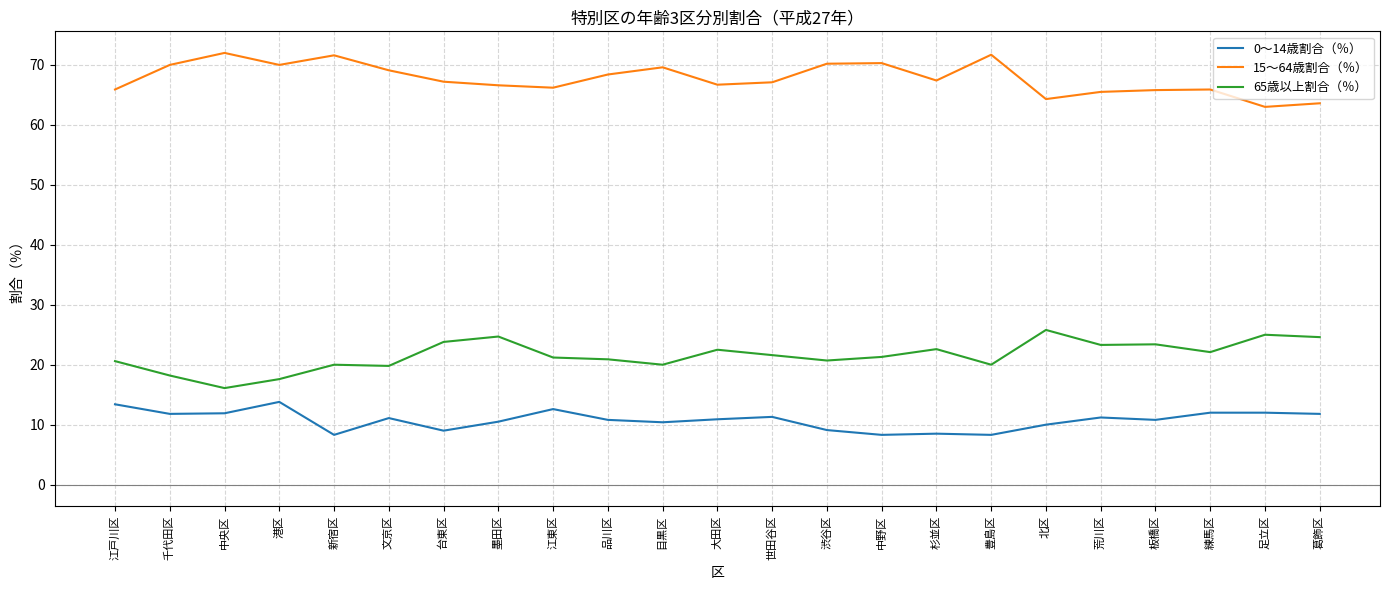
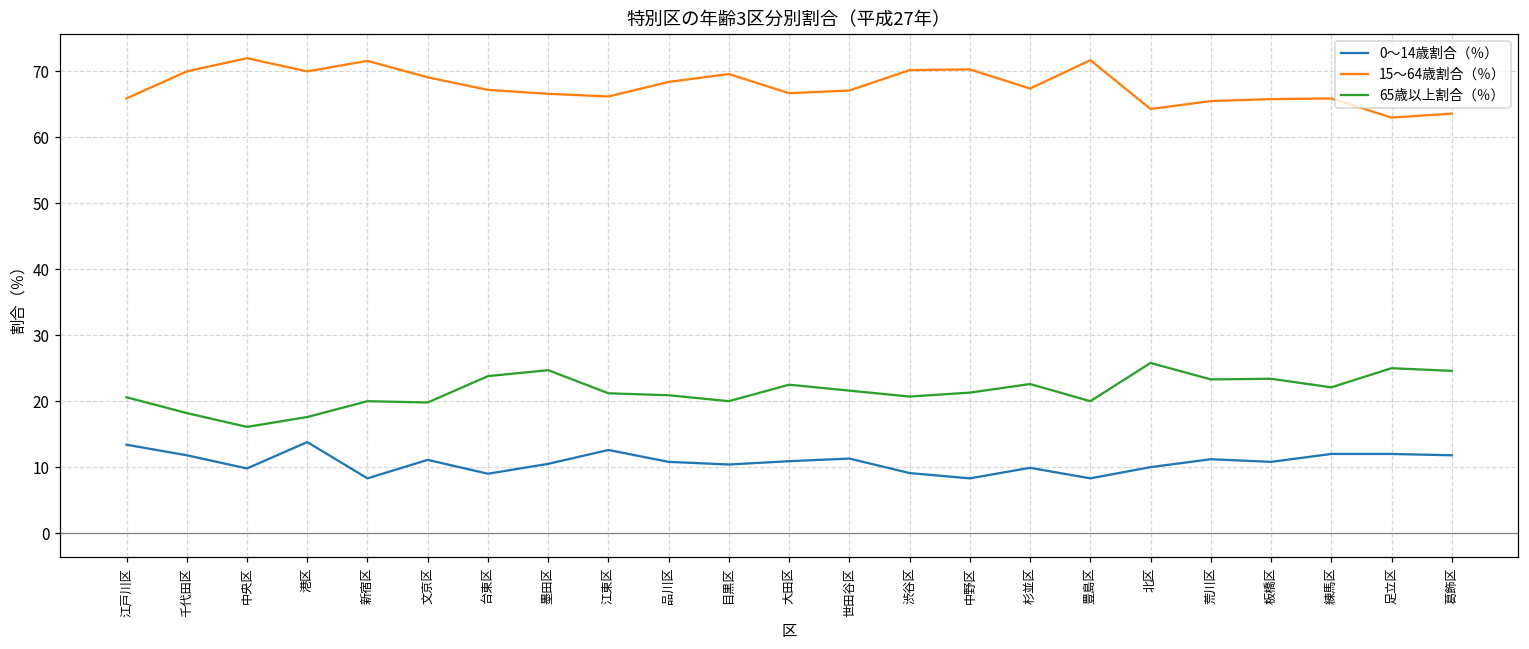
  {
    "0～14歳割合（％）": {
      "江戸川区": 13,
      "千代田区": 12,
-     "中央区": 12,
+     "中央区": 10,
      "港区": 14,
      "新宿区": 8,
      "文京区": 11,
      "台東区": 9,
      "墨田区": 11,
      "江東区": 13,
      "品川区": 11,
      "目黒区": 10,
      "大田区": 11,
      "世田谷区": 11,
      "渋谷区": 9,
      "中野区": 8,
-     "杉並区": 9,
+     "杉並区": 10,
      "豊島区": 8,
      "北区": 10,
      "荒川区": 11,
      "板橋区": 11,
      "練馬区": 12,
      "足立区": 12,
      "葛飾区": 12
    },
    "15～64歳割合（％）": {
      "江戸川区": 66,
      "千代田区": 70,
      "中央区": 72,
      "港区": 70,
      "新宿区": 72,
      "文京区": 69,
      "台東区": 67,
      "墨田区": 67,
      "江東区": 66,
      "品川区": 68,
      "目黒区": 70,
      "大田区": 67,
      "世田谷区": 67,
      "渋谷区": 70,
      "中野区": 70,
      "杉並区": 67,
      "豊島区": 72,
      "北区": 64,
      "荒川区": 66,
      "板橋区": 66,
      "練馬区": 66,
      "足立区": 63,
      "葛飾区": 64
    },
    "65歳以上割合（％）": {
      "江戸川区": 21,
      "千代田区": 18,
      "中央区": 16,
      "港区": 18,
      "新宿区": 20,
      "文京区": 20,
      "台東区": 24,
      "墨田区": 25,
      "江東区": 21,
      "品川区": 21,
      "目黒区": 20,
      "大田区": 23,
      "世田谷区": 22,
      "渋谷区": 21,
      "中野区": 21,
      "杉並区": 23,
      "豊島区": 20,
      "北区": 26,
      "荒川区": 23,
      "板橋区": 23,
      "練馬区": 22,
      "足立区": 25,
      "葛飾区": 25
    }
  }
